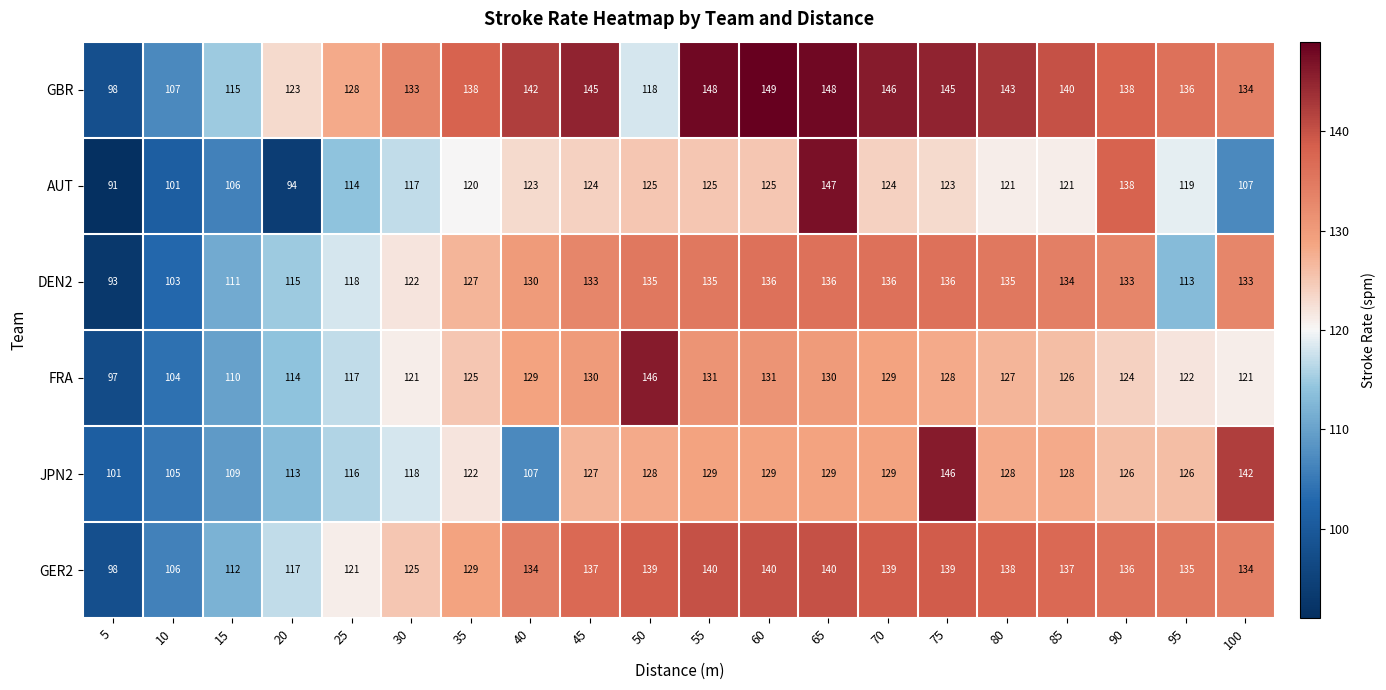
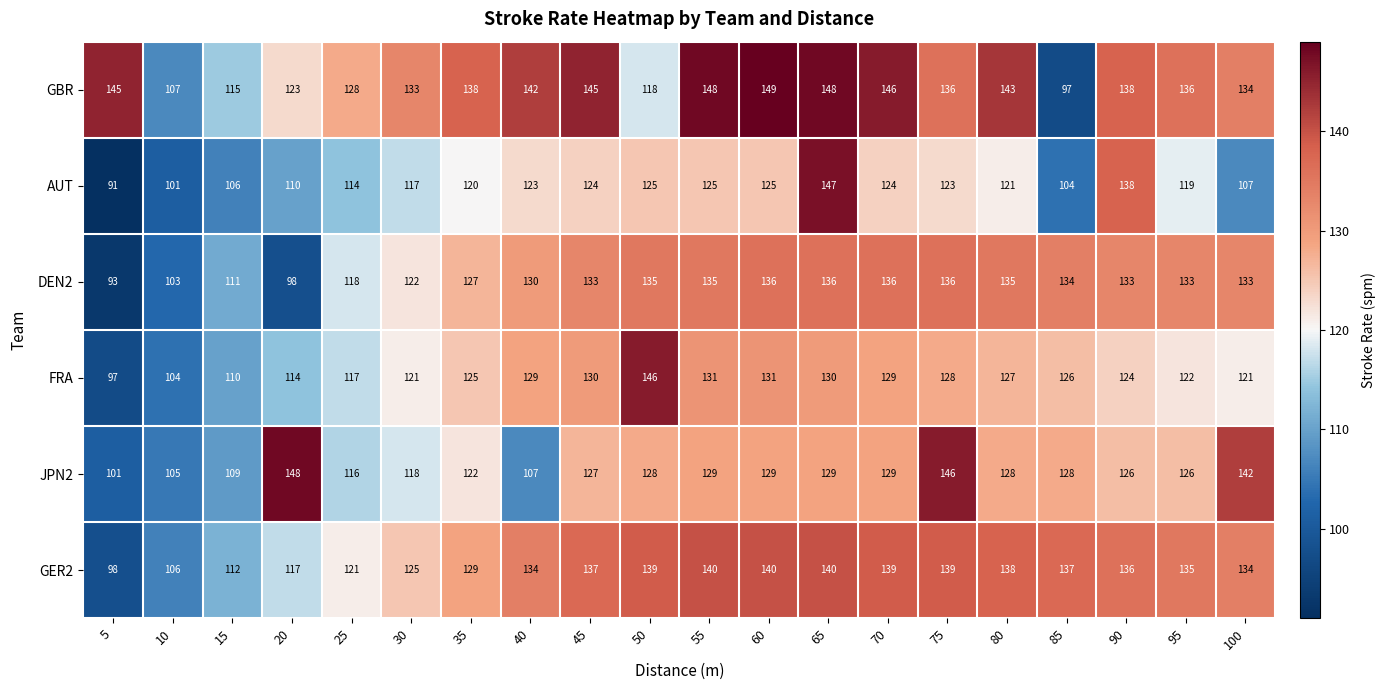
  {
    "GBR": {
-     "5": 98,
+     "5": 145,
      "10": 107,
      "15": 115,
      "20": 123,
      "25": 128,
      "30": 133,
      "35": 138,
      "40": 142,
      "45": 145,
      "50": 118,
      "55": 148,
      "60": 149,
      "65": 148,
      "70": 146,
-     "75": 145,
+     "75": 136,
      "80": 143,
-     "85": 140,
+     "85": 97,
      "90": 138,
      "95": 136,
      "100": 134
    },
    "AUT": {
      "5": 91,
      "10": 101,
      "15": 106,
-     "20": 94,
+     "20": 110,
      "25": 114,
      "30": 117,
      "35": 120,
      "40": 123,
      "45": 124,
      "50": 125,
      "55": 125,
      "60": 125,
      "65": 147,
      "70": 124,
      "75": 123,
      "80": 121,
-     "85": 121,
+     "85": 104,
      "90": 138,
      "95": 119,
      "100": 107
    },
    "DEN2": {
      "5": 93,
      "10": 103,
      "15": 111,
-     "20": 115,
+     "20": 98,
      "25": 118,
      "30": 122,
      "35": 127,
      "40": 130,
      "45": 133,
      "50": 135,
      "55": 135,
      "60": 136,
      "65": 136,
      "70": 136,
      "75": 136,
      "80": 135,
      "85": 134,
      "90": 133,
-     "95": 113,
+     "95": 133,
      "100": 133
    },
    "FRA": {
      "5": 97,
      "10": 104,
      "15": 110,
      "20": 114,
      "25": 117,
      "30": 121,
      "35": 125,
      "40": 129,
      "45": 130,
      "50": 146,
      "55": 131,
      "60": 131,
      "65": 130,
      "70": 129,
      "75": 128,
      "80": 127,
      "85": 126,
      "90": 124,
      "95": 122,
      "100": 121
    },
    "JPN2": {
      "5": 101,
      "10": 105,
      "15": 109,
-     "20": 113,
+     "20": 148,
      "25": 116,
      "30": 118,
      "35": 122,
      "40": 107,
      "45": 127,
      "50": 128,
      "55": 129,
      "60": 129,
      "65": 129,
      "70": 129,
      "75": 146,
      "80": 128,
      "85": 128,
      "90": 126,
      "95": 126,
      "100": 142
    },
    "GER2": {
      "5": 98,
      "10": 106,
      "15": 112,
      "20": 117,
      "25": 121,
      "30": 125,
      "35": 129,
      "40": 134,
      "45": 137,
      "50": 139,
      "55": 140,
      "60": 140,
      "65": 140,
      "70": 139,
      "75": 139,
      "80": 138,
      "85": 137,
      "90": 136,
      "95": 135,
      "100": 134
    }
  }
